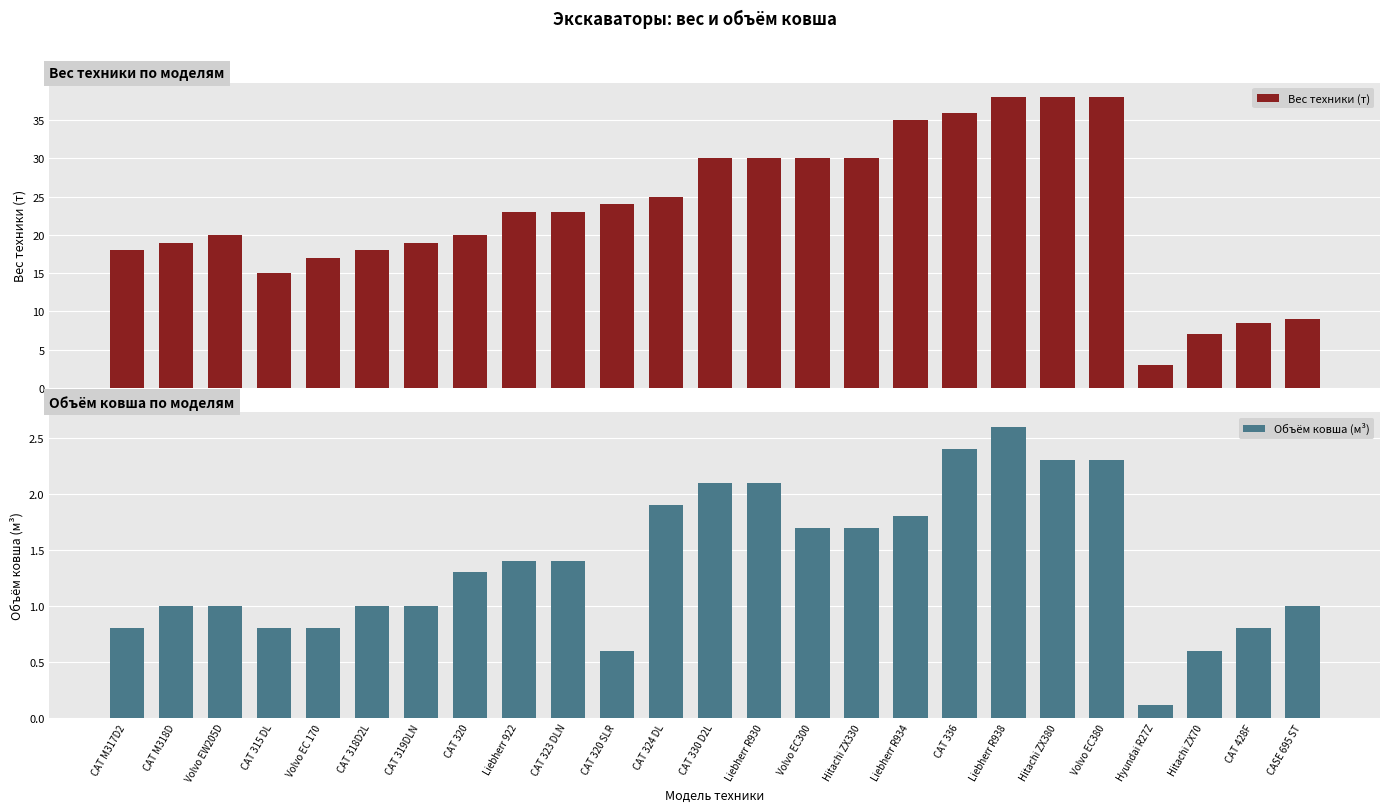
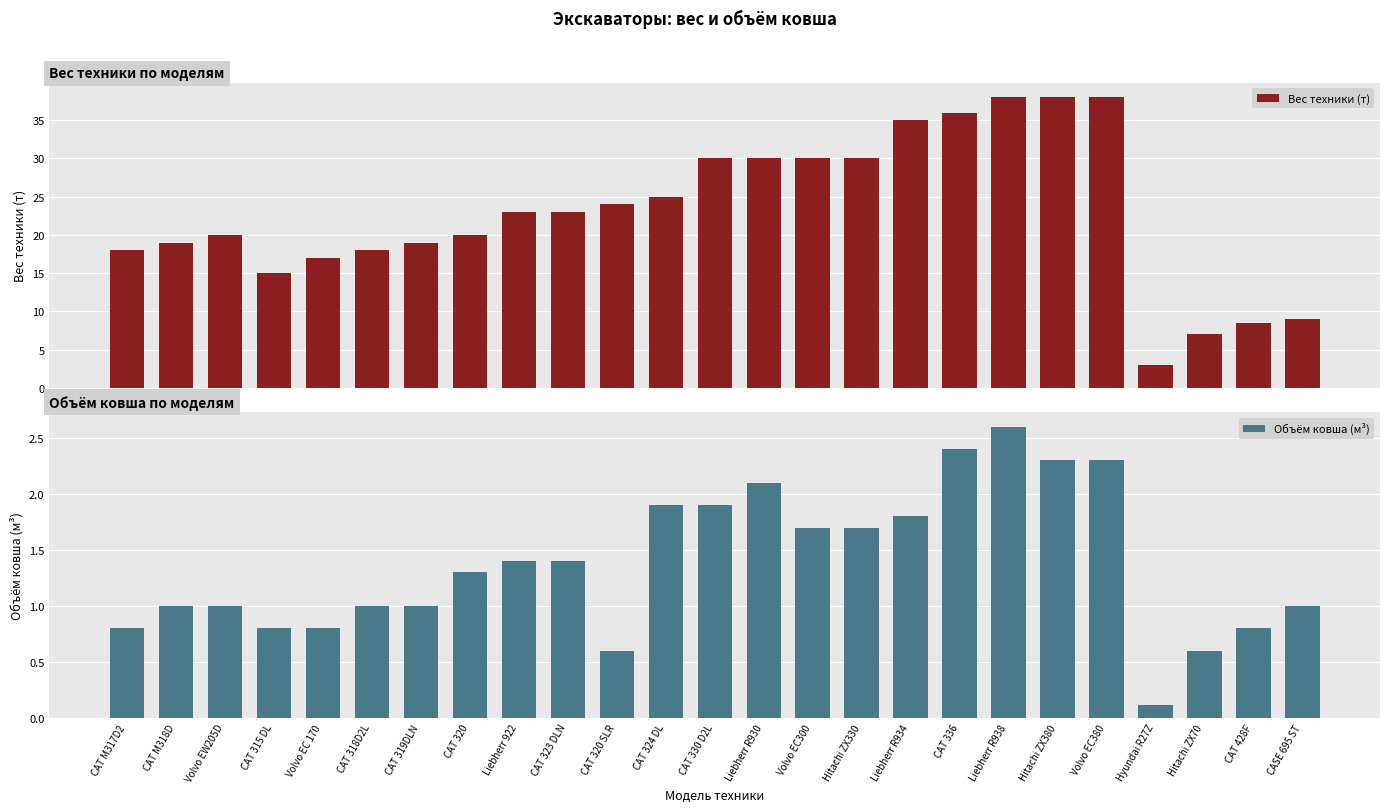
  {
    "Объём ковша по моделям": {
      "CAT М317D2": 0.8,
      "CAT М318D": 1.0,
      "Volvo EW205D": 1.0,
      "CAT 315 DL": 0.8,
      "Volvo EC 170": 0.8,
      "CAT 318D2L": 1.0,
      "CAT 319DLN": 1.0,
      "CAT 320": 1.3,
      "Liebherr 922": 1.4,
      "CAT 323 DLN": 1.4,
      "CAT 320 SLR": 0.6,
      "CAT 324 DL": 1.9,
-     "CAT 330 D2L": 2.1,
+     "CAT 330 D2L": 1.9,
      "Liebherr R930": 2.1,
      "Volvo EC300": 1.7,
      "Hitachi ZX330": 1.7,
      "Liebherr R934": 1.8,
      "CAT 336": 2.4,
      "Liebherr R938": 2.6,
      "Hitachi ZX380": 2.3,
      "Volvo EC380": 2.3,
      "Hyundai R27Z": 0.1,
      "Hitachi ZX70": 0.6,
      "CAT 428F": 0.8,
      "CASE 695 ST": 1.0
    }
  }
